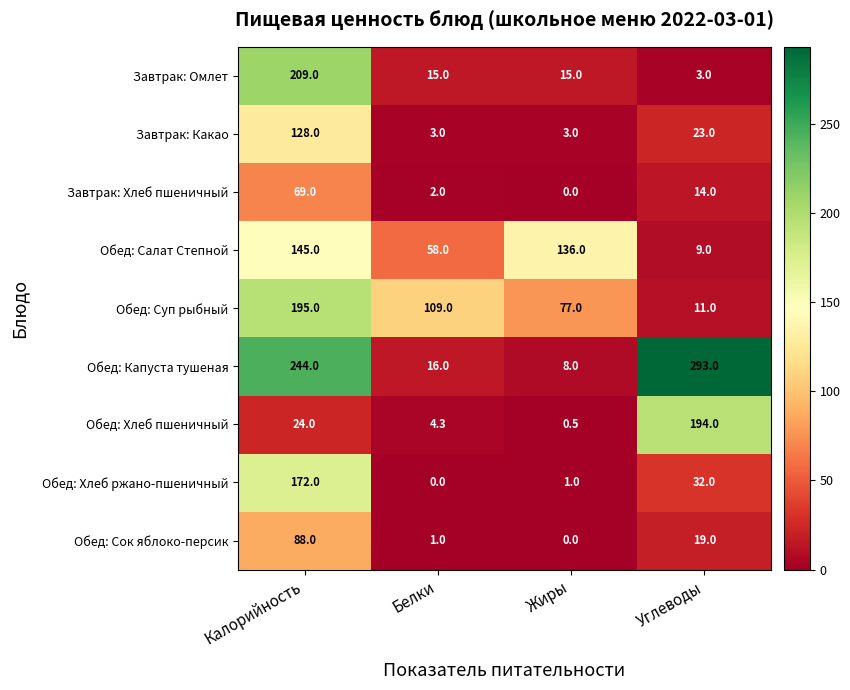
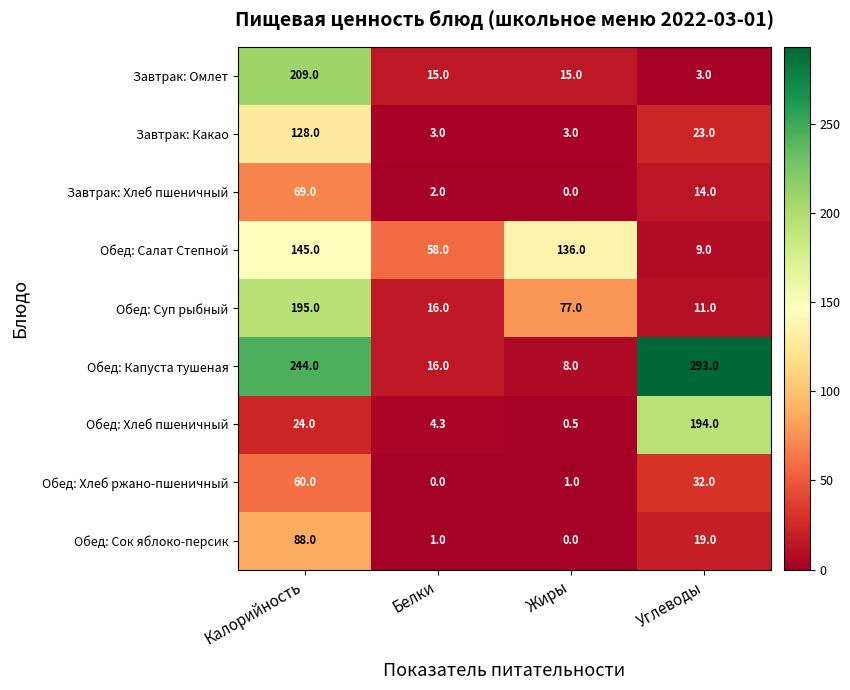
  {
    "Завтрак: Омлет": {
      "Калорийность": 209.0,
      "Белки": 15.0,
      "Жиры": 15.0,
      "Углеводы": 3.0
    },
    "Завтрак: Какао": {
      "Калорийность": 128.0,
      "Белки": 3.0,
      "Жиры": 3.0,
      "Углеводы": 23.0
    },
    "Завтрак: Хлеб пшеничный": {
      "Калорийность": 69.0,
      "Белки": 2.0,
      "Жиры": 0.0,
      "Углеводы": 14.0
    },
    "Обед: Салат Степной": {
      "Калорийность": 145.0,
      "Белки": 58.0,
      "Жиры": 136.0,
      "Углеводы": 9.0
    },
    "Обед: Суп рыбный": {
      "Калорийность": 195.0,
-     "Белки": 109.0,
+     "Белки": 16.0,
      "Жиры": 77.0,
      "Углеводы": 11.0
    },
    "Обед: Капуста тушеная": {
      "Калорийность": 244.0,
      "Белки": 16.0,
      "Жиры": 8.0,
      "Углеводы": 293.0
    },
    "Обед: Хлеб пшеничный": {
      "Калорийность": 24.0,
      "Белки": 4.3,
      "Жиры": 0.5,
      "Углеводы": 194.0
    },
    "Обед: Хлеб ржано-пшеничный": {
-     "Калорийность": 172.0,
+     "Калорийность": 60.0,
      "Белки": 0.0,
      "Жиры": 1.0,
      "Углеводы": 32.0
    },
    "Обед: Сок яблоко-персик": {
      "Калорийность": 88.0,
      "Белки": 1.0,
      "Жиры": 0.0,
      "Углеводы": 19.0
    }
  }
